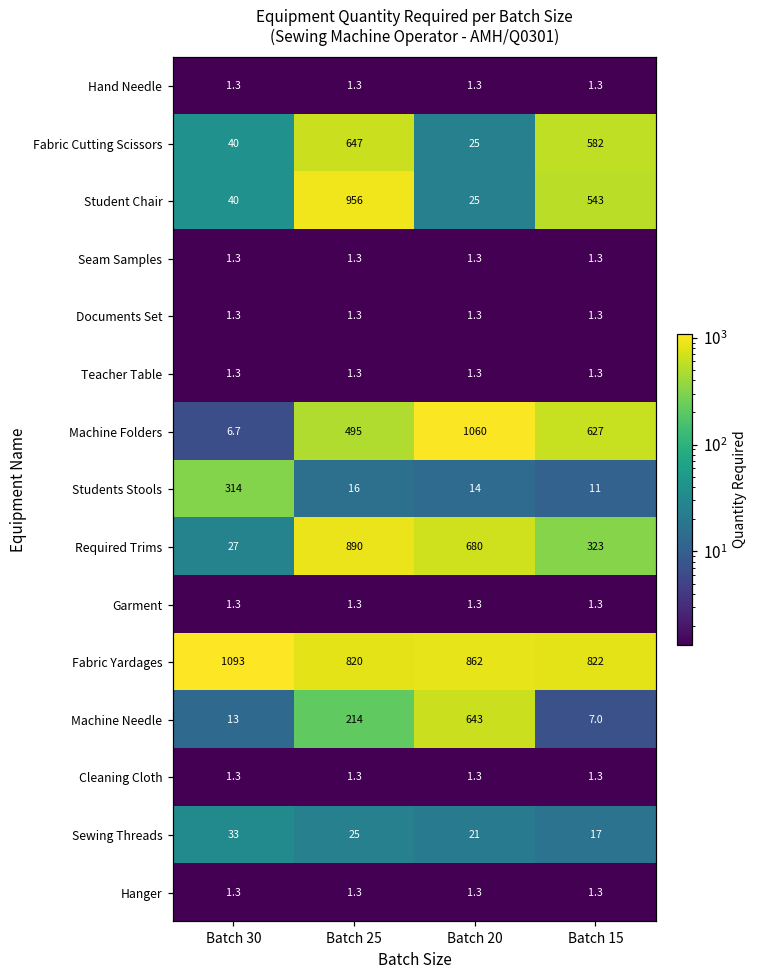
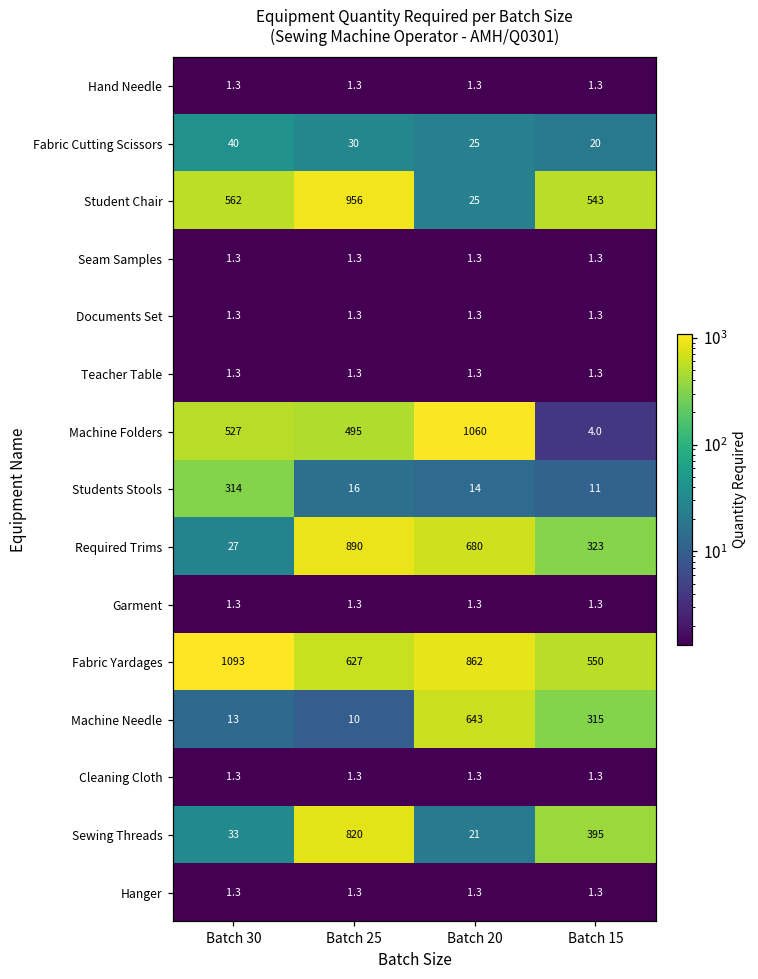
  {
    "Hand Needle": {
      "Batch 30": 1.3,
      "Batch 25": 1.3,
      "Batch 20": 1.3,
      "Batch 15": 1.3
    },
    "Fabric Cutting Scissors": {
      "Batch 30": 40,
-     "Batch 25": 647,
+     "Batch 25": 30,
      "Batch 20": 25,
-     "Batch 15": 582
+     "Batch 15": 20
    },
    "Student Chair": {
-     "Batch 30": 40,
+     "Batch 30": 562,
      "Batch 25": 956,
      "Batch 20": 25,
      "Batch 15": 543
    },
    "Seam Samples": {
      "Batch 30": 1.3,
      "Batch 25": 1.3,
      "Batch 20": 1.3,
      "Batch 15": 1.3
    },
    "Documents Set": {
      "Batch 30": 1.3,
      "Batch 25": 1.3,
      "Batch 20": 1.3,
      "Batch 15": 1.3
    },
    "Teacher Table": {
      "Batch 30": 1.3,
      "Batch 25": 1.3,
      "Batch 20": 1.3,
      "Batch 15": 1.3
    },
    "Machine Folders": {
-     "Batch 30": 6.7,
+     "Batch 30": 527,
      "Batch 25": 495,
      "Batch 20": 1060,
-     "Batch 15": 627
+     "Batch 15": 4.0
    },
    "Students Stools": {
      "Batch 30": 314,
      "Batch 25": 16,
      "Batch 20": 14,
      "Batch 15": 11
    },
    "Required Trims": {
      "Batch 30": 27,
      "Batch 25": 890,
      "Batch 20": 680,
      "Batch 15": 323
    },
    "Garment": {
      "Batch 30": 1.3,
      "Batch 25": 1.3,
      "Batch 20": 1.3,
      "Batch 15": 1.3
    },
    "Fabric Yardages": {
      "Batch 30": 1093,
-     "Batch 25": 820,
+     "Batch 25": 627,
      "Batch 20": 862,
-     "Batch 15": 822
+     "Batch 15": 550
    },
    "Machine Needle": {
      "Batch 30": 13,
-     "Batch 25": 214,
+     "Batch 25": 10,
      "Batch 20": 643,
-     "Batch 15": 7.0
+     "Batch 15": 315
    },
    "Cleaning Cloth": {
      "Batch 30": 1.3,
      "Batch 25": 1.3,
      "Batch 20": 1.3,
      "Batch 15": 1.3
    },
    "Sewing Threads": {
      "Batch 30": 33,
-     "Batch 25": 25,
+     "Batch 25": 820,
      "Batch 20": 21,
-     "Batch 15": 17
+     "Batch 15": 395
    },
    "Hanger": {
      "Batch 30": 1.3,
      "Batch 25": 1.3,
      "Batch 20": 1.3,
      "Batch 15": 1.3
    }
  }
